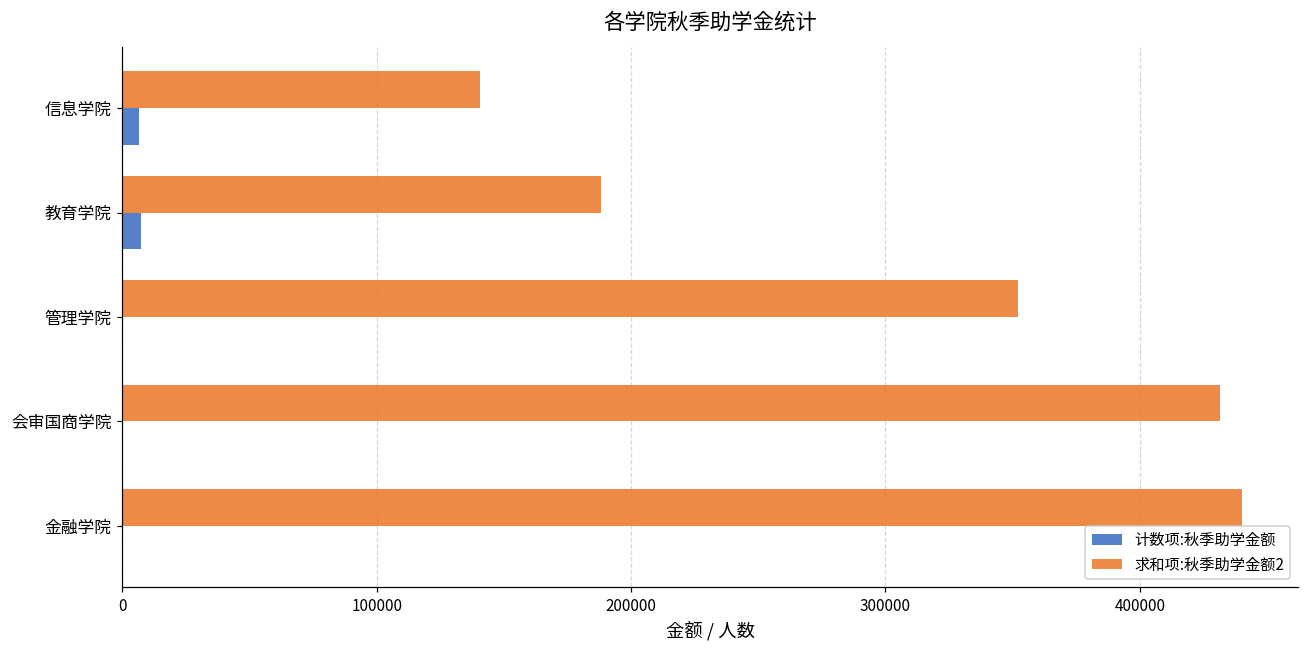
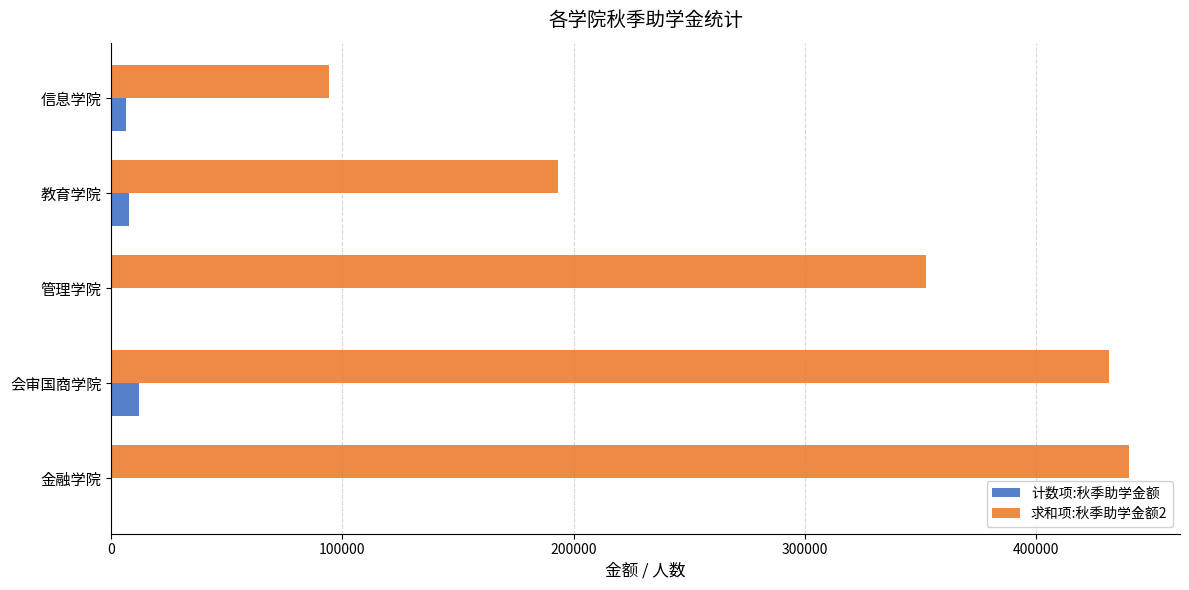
  {
    "计数项:秋季助学金额": {
      "信息学院": 6000,
      "教育学院": 7000,
-     "会审国商学院": 0
+     "会审国商学院": 12000
    },
    "求和项:秋季助学金额2": {
-     "信息学院": 141000,
-     "教育学院": 188000,
+     "信息学院": 94000,
+     "教育学院": 193000,
      "管理学院": 352000,
      "会审国商学院": 432000,
      "金融学院": 440000
    }
  }
